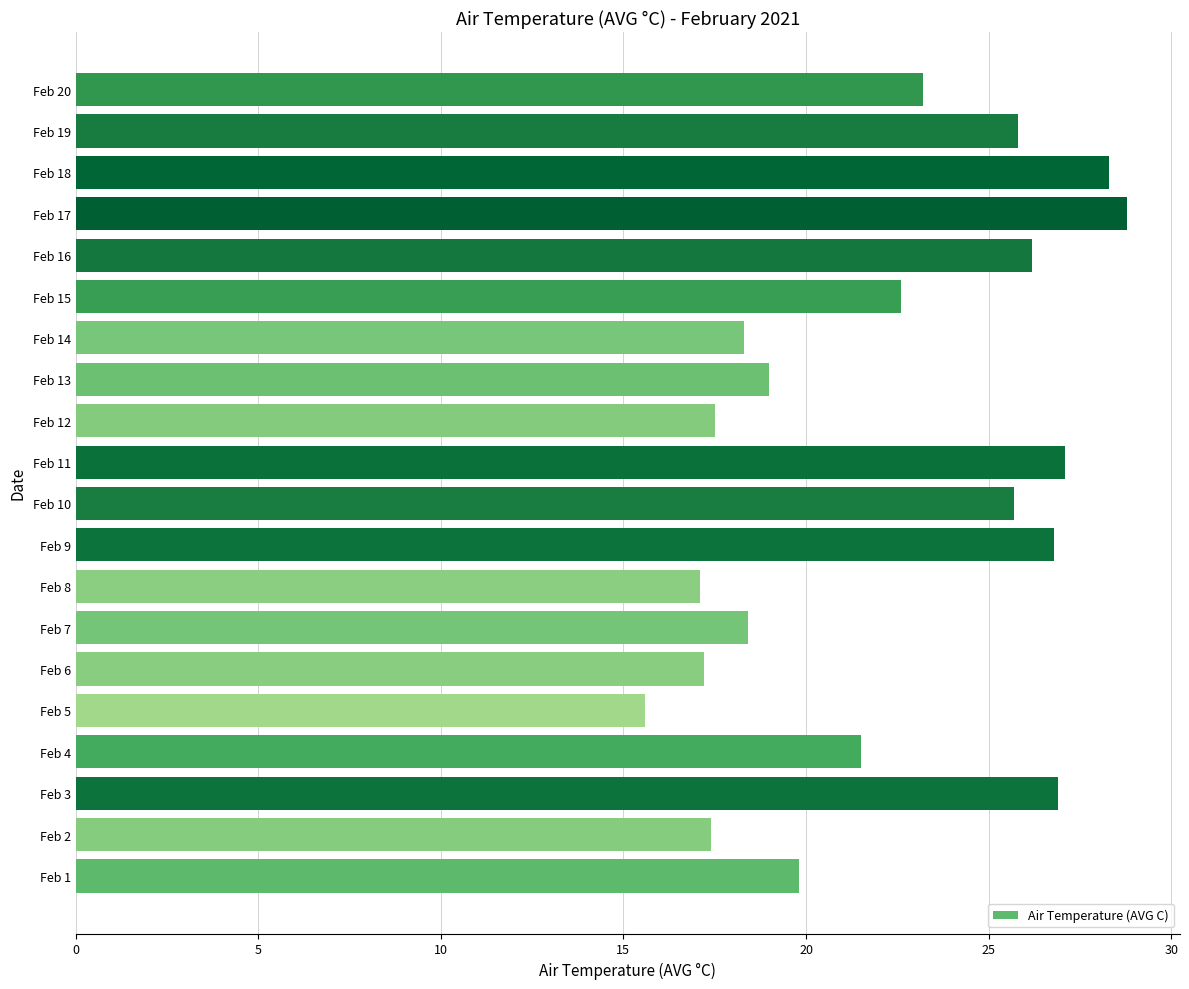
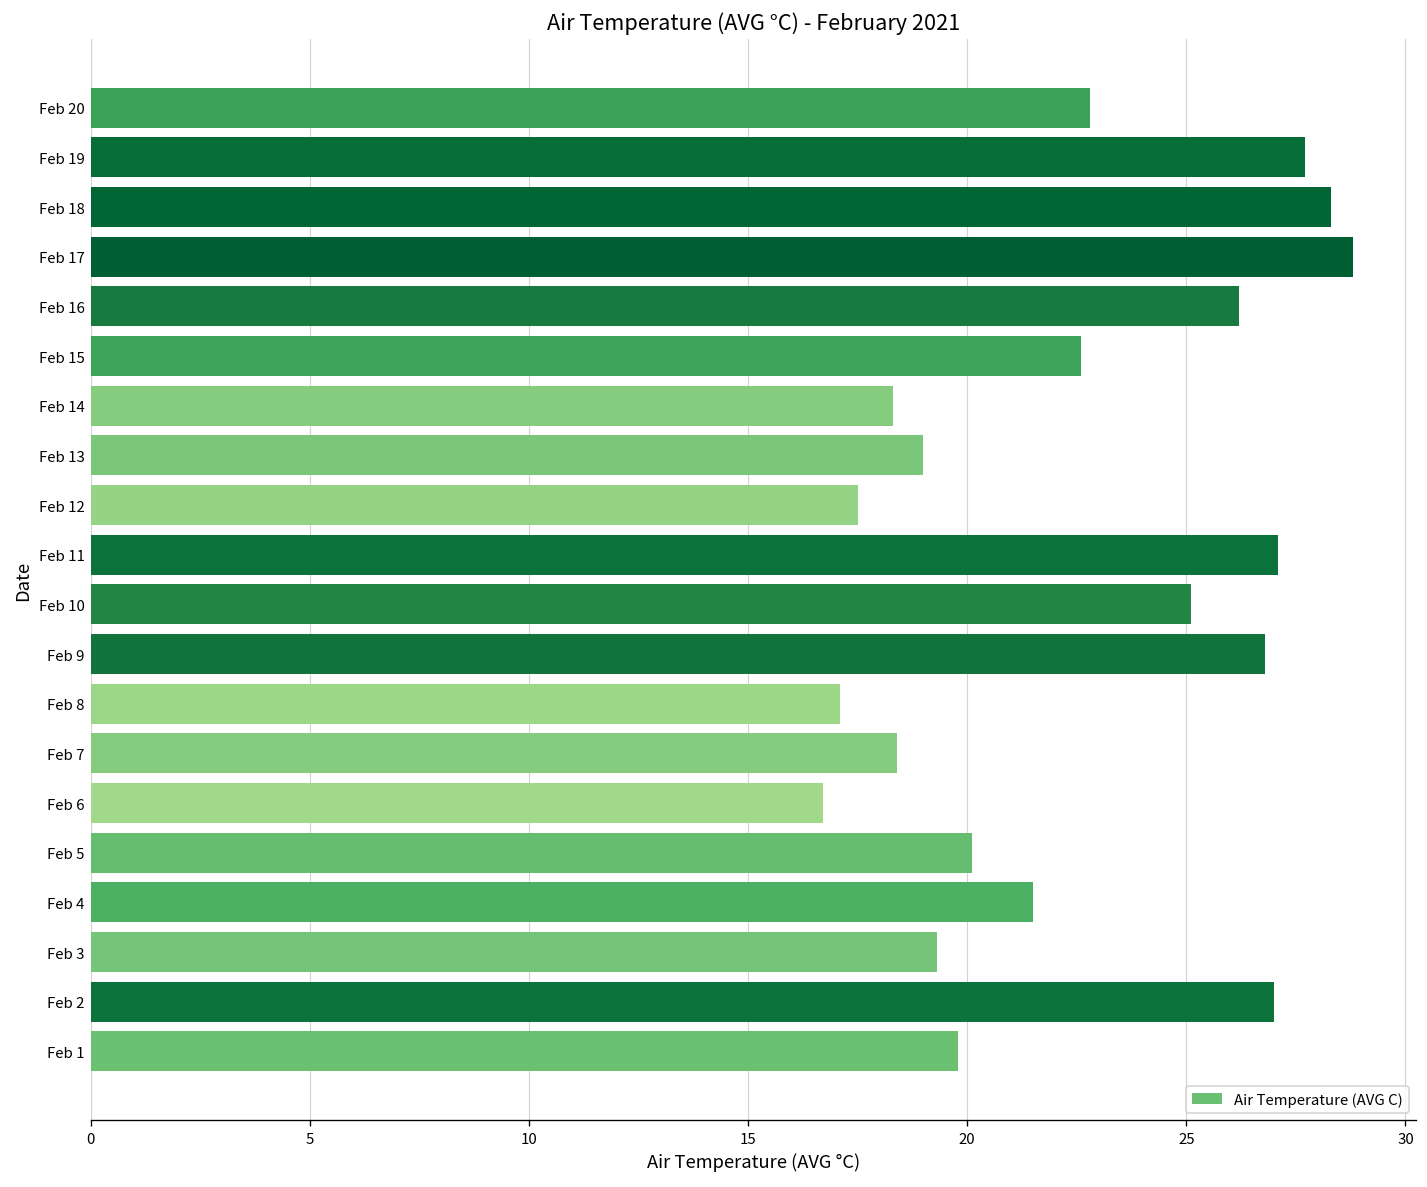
  {
-   "Feb 20": 23.2,
-   "Feb 19": 25.8,
+   "Feb 20": 22.8,
+   "Feb 19": 27.7,
    "Feb 18": 28.3,
    "Feb 17": 28.8,
    "Feb 16": 26.2,
    "Feb 15": 22.6,
    "Feb 14": 18.3,
    "Feb 13": 19.0,
    "Feb 12": 17.5,
    "Feb 11": 27.1,
-   "Feb 10": 25.7,
+   "Feb 10": 25.1,
    "Feb 9": 26.8,
    "Feb 8": 17.1,
    "Feb 7": 18.4,
-   "Feb 6": 17.2,
-   "Feb 5": 15.6,
+   "Feb 6": 16.7,
+   "Feb 5": 20.1,
    "Feb 4": 21.5,
-   "Feb 3": 26.9,
-   "Feb 2": 17.4,
+   "Feb 3": 19.3,
+   "Feb 2": 27.0,
    "Feb 1": 19.8
  }
